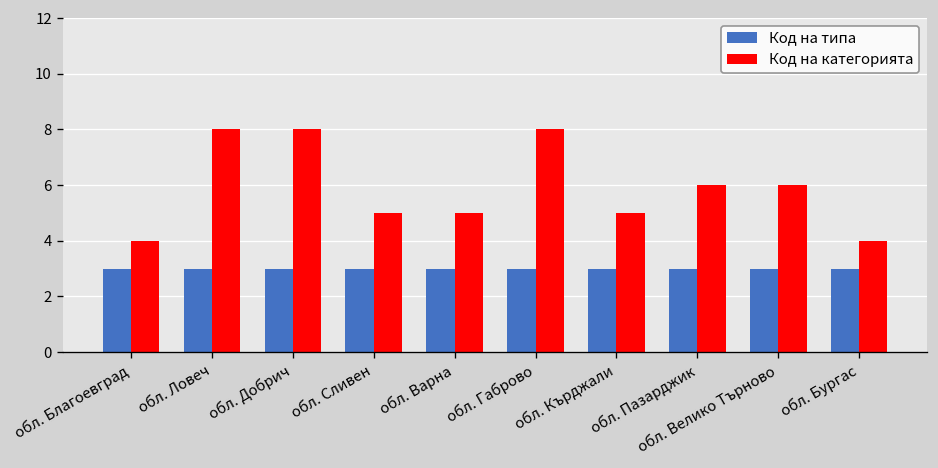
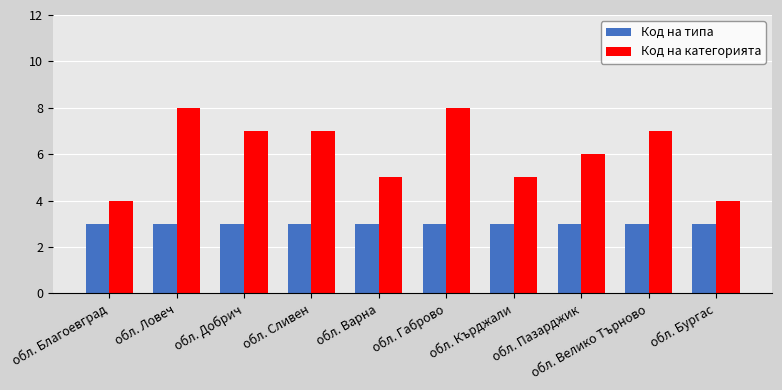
  {
    "Код на типа": {
      "обл. Благоевград": 3,
      "обл. Ловеч": 3,
      "обл. Добрич": 3,
      "обл. Сливен": 3,
      "обл. Варна": 3,
      "обл. Габрово": 3,
      "обл. Кърджали": 3,
      "обл. Пазарджик": 3,
      "обл. Велико Търново": 3,
      "обл. Бургас": 3
    },
    "Код на категорията": {
      "обл. Благоевград": 4,
      "обл. Ловеч": 8,
-     "обл. Добрич": 8,
-     "обл. Сливен": 5,
+     "обл. Добрич": 7,
+     "обл. Сливен": 7,
      "обл. Варна": 5,
      "обл. Габрово": 8,
      "обл. Кърджали": 5,
      "обл. Пазарджик": 6,
-     "обл. Велико Търново": 6,
+     "обл. Велико Търново": 7,
      "обл. Бургас": 4
    }
  }
